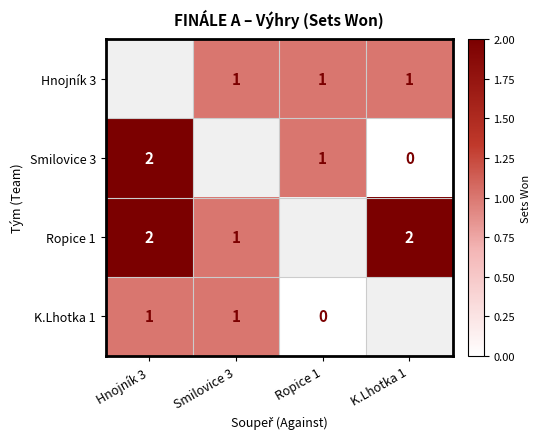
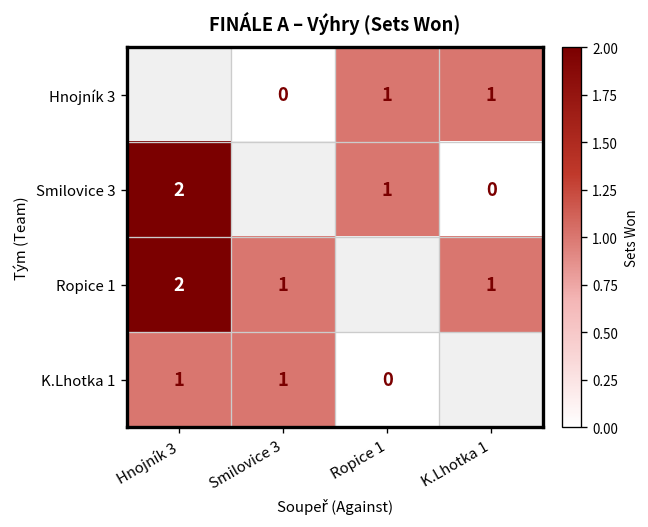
  {
    "Hnojník 3": {
-     "Smilovice 3": 1,
+     "Smilovice 3": 0,
      "Ropice 1": 1,
      "K.Lhotka 1": 1
    },
    "Smilovice 3": {
      "Hnojník 3": 2,
      "Ropice 1": 1,
      "K.Lhotka 1": 0
    },
    "Ropice 1": {
      "Hnojník 3": 2,
      "Smilovice 3": 1,
-     "K.Lhotka 1": 2
+     "K.Lhotka 1": 1
    },
    "K.Lhotka 1": {
      "Hnojník 3": 1,
      "Smilovice 3": 1,
      "Ropice 1": 0
    }
  }
